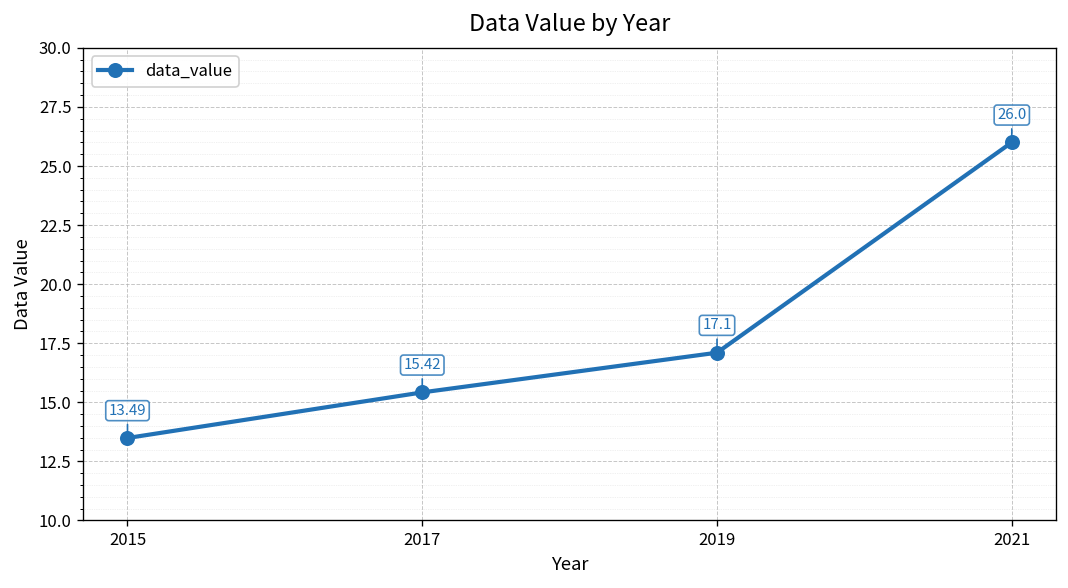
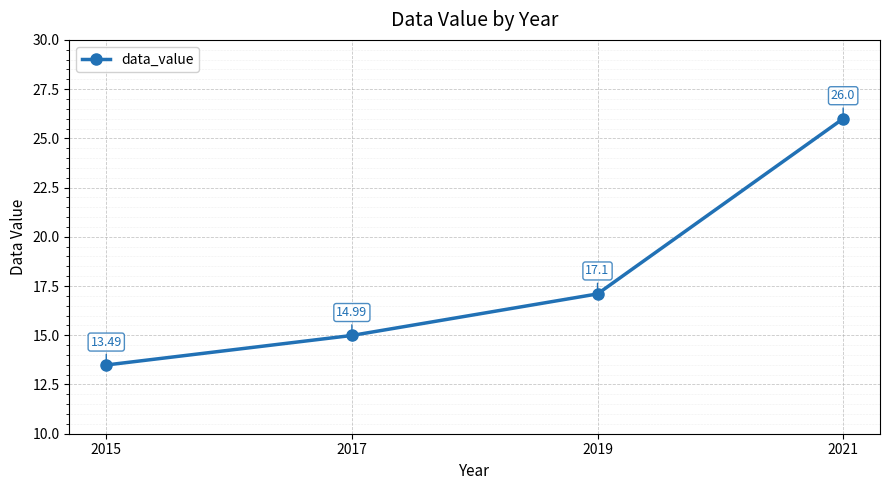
  {
-   "2017": 15.42
+   "2017": 14.99
  }
